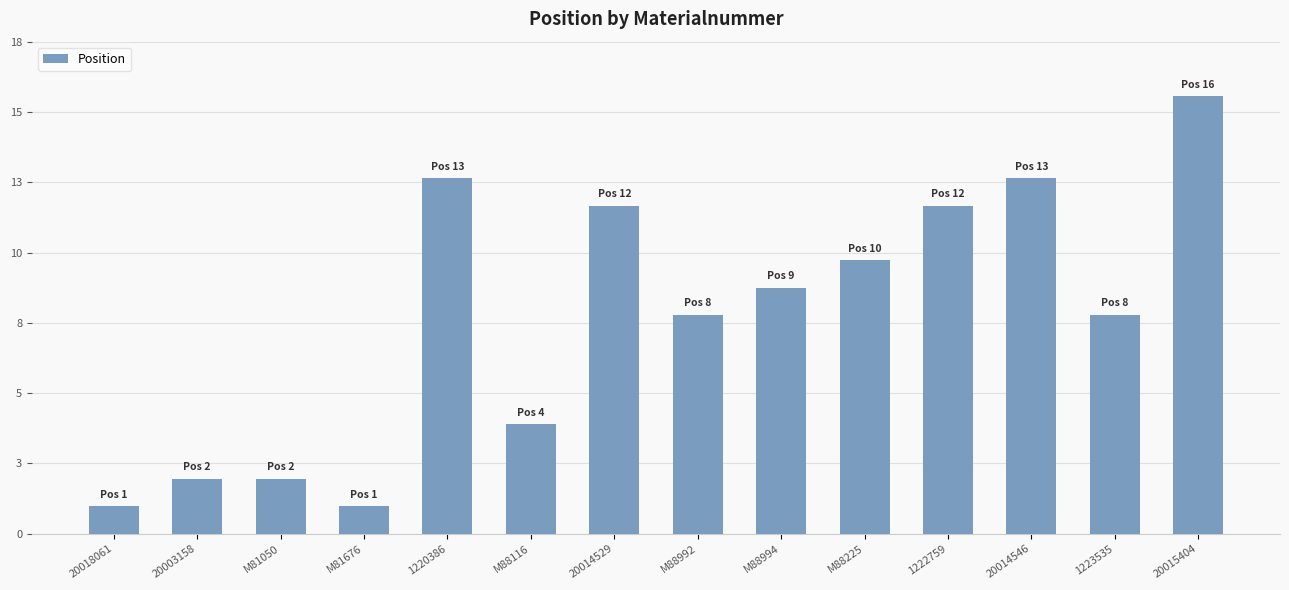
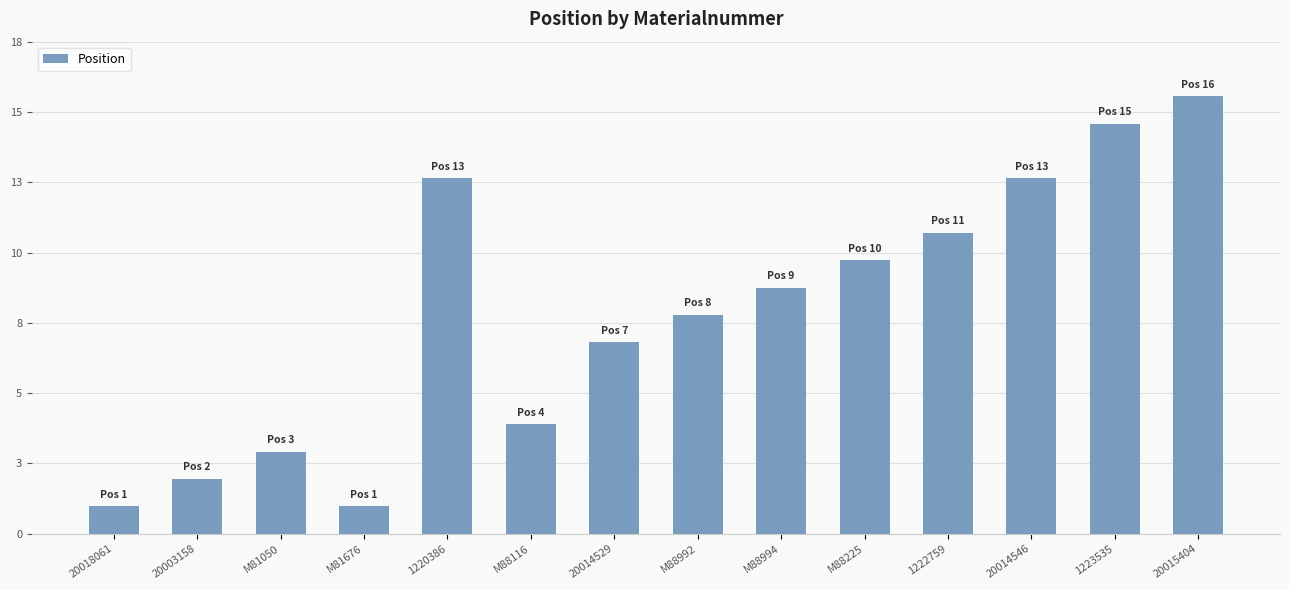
  {
    "20018061": 1,
    "20003158": 2,
-   "M81050": 2,
+   "M81050": 3,
    "M81676": 1,
    "1220386": 13,
    "M88116": 4,
-   "20014529": 12,
+   "20014529": 7,
    "M88992": 8,
    "M88994": 9,
    "M88225": 10,
-   "1222759": 12,
+   "1222759": 11,
    "20014546": 13,
-   "1223535": 8,
+   "1223535": 15,
    "20015404": 16
  }
